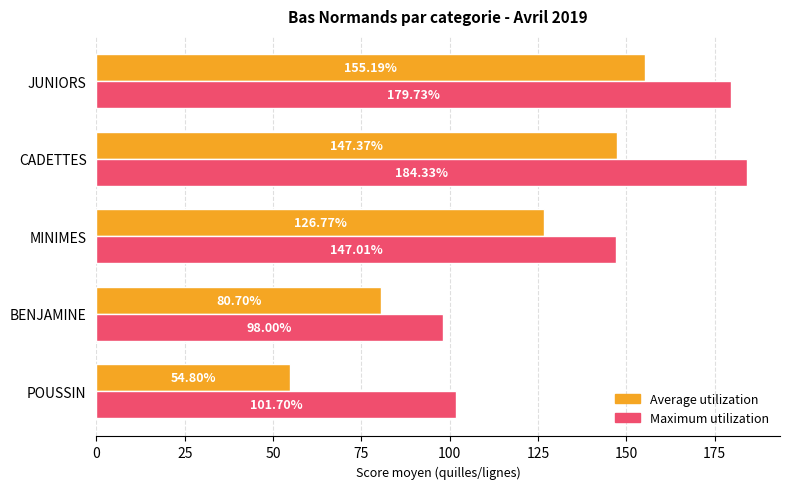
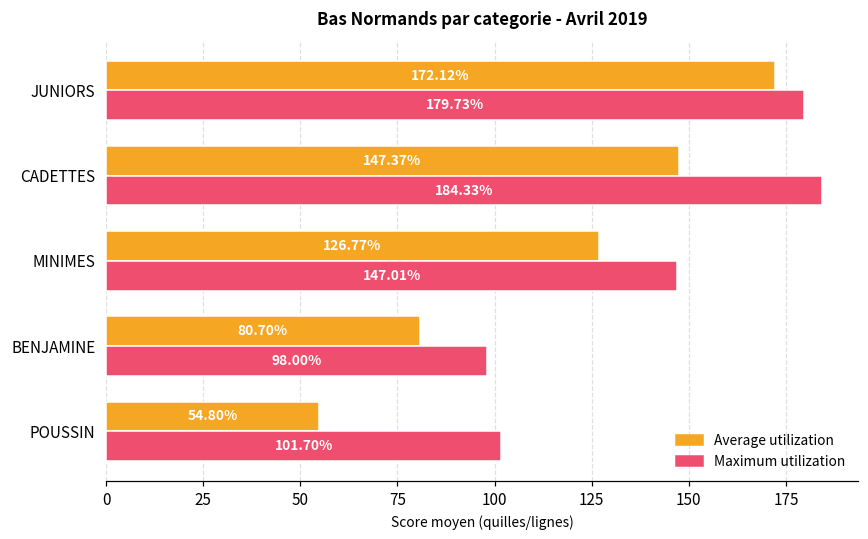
  {
    "Average utilization": {
-     "JUNIORS": "155.19%",
+     "JUNIORS": "172.12%",
      "CADETTES": "147.37%",
      "MINIMES": "126.77%",
      "BENJAMINE": "80.70%",
      "POUSSIN": "54.80%"
    },
    "Maximum utilization": {
      "JUNIORS": "179.73%",
      "CADETTES": "184.33%",
      "MINIMES": "147.01%",
      "BENJAMINE": "98.00%",
      "POUSSIN": "101.70%"
    }
  }
